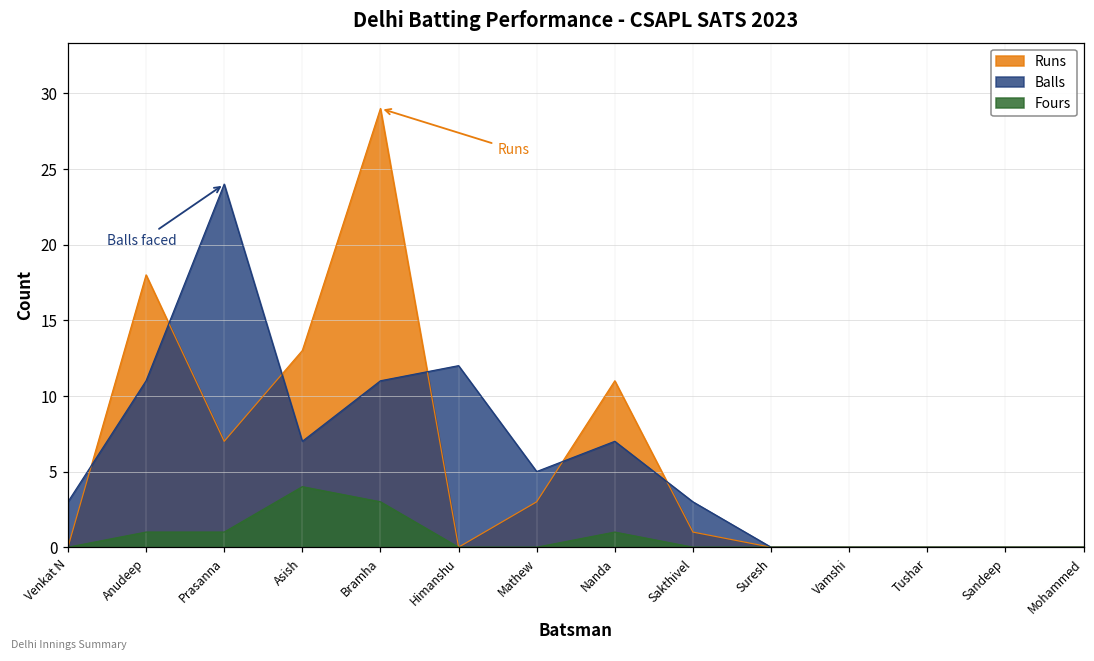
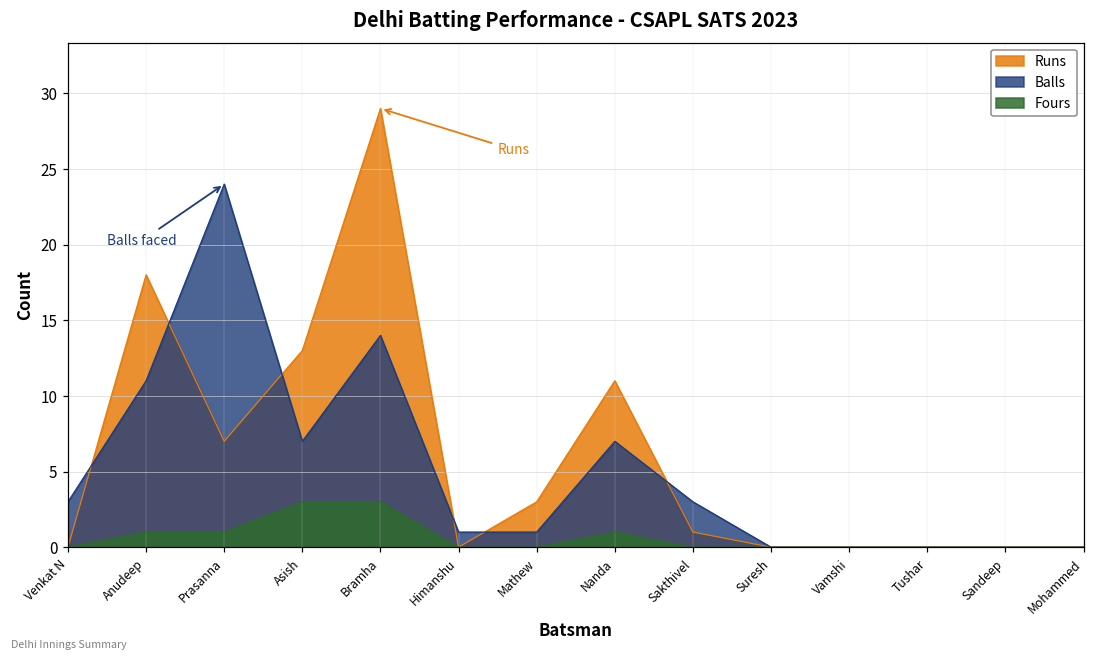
  {
    "Runs": {
      "Anudeep": 18,
      "Prasanna": 7,
      "Asish": 13,
      "Bramha": 29,
      "Mathew": 3,
      "Nanda": 11,
      "Sakthivel": 1
    },
    "Balls": {
      "Venkat N": 3,
      "Anudeep": 11,
      "Prasanna": 24,
      "Asish": 7,
-     "Bramha": 11,
-     "Himanshu": 12,
-     "Mathew": 5,
+     "Bramha": 14,
+     "Himanshu": 1,
+     "Mathew": 1,
      "Nanda": 7,
      "Sakthivel": 3
    },
    "Fours": {
      "Anudeep": 1,
      "Prasanna": 1,
-     "Asish": 4,
+     "Asish": 3,
      "Bramha": 3,
      "Mathew": 0,
      "Nanda": 1,
      "Sakthivel": 0
    }
  }
